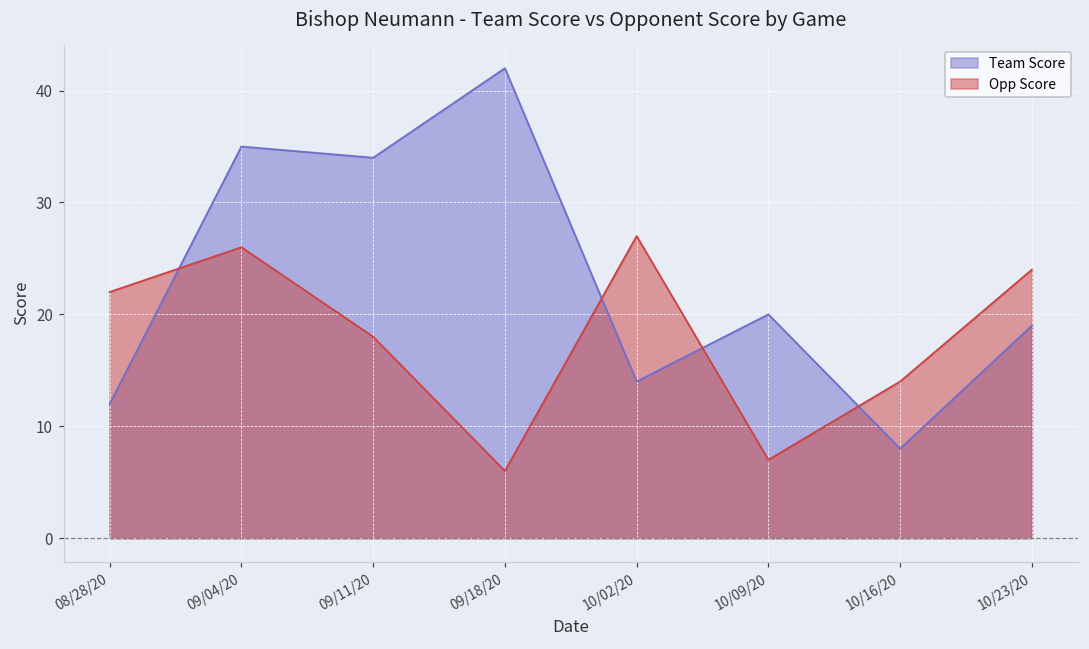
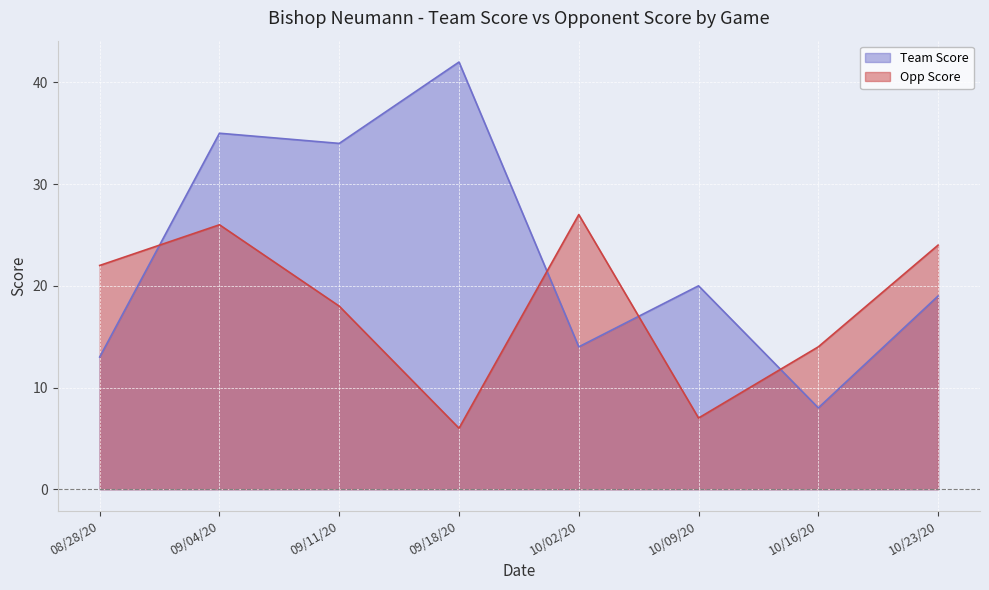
  {
    "Team Score": {
-     "08/28/20": 12,
+     "08/28/20": 13,
      "09/04/20": 35,
      "09/11/20": 34,
      "09/18/20": 42,
      "10/02/20": 14,
      "10/09/20": 20,
      "10/16/20": 8,
      "10/23/20": 19
    },
    "Opp Score": {
      "08/28/20": 22,
      "09/04/20": 26,
      "09/11/20": 18,
      "09/18/20": 6,
      "10/02/20": 27,
      "10/09/20": 7,
      "10/16/20": 14,
      "10/23/20": 24
    }
  }
